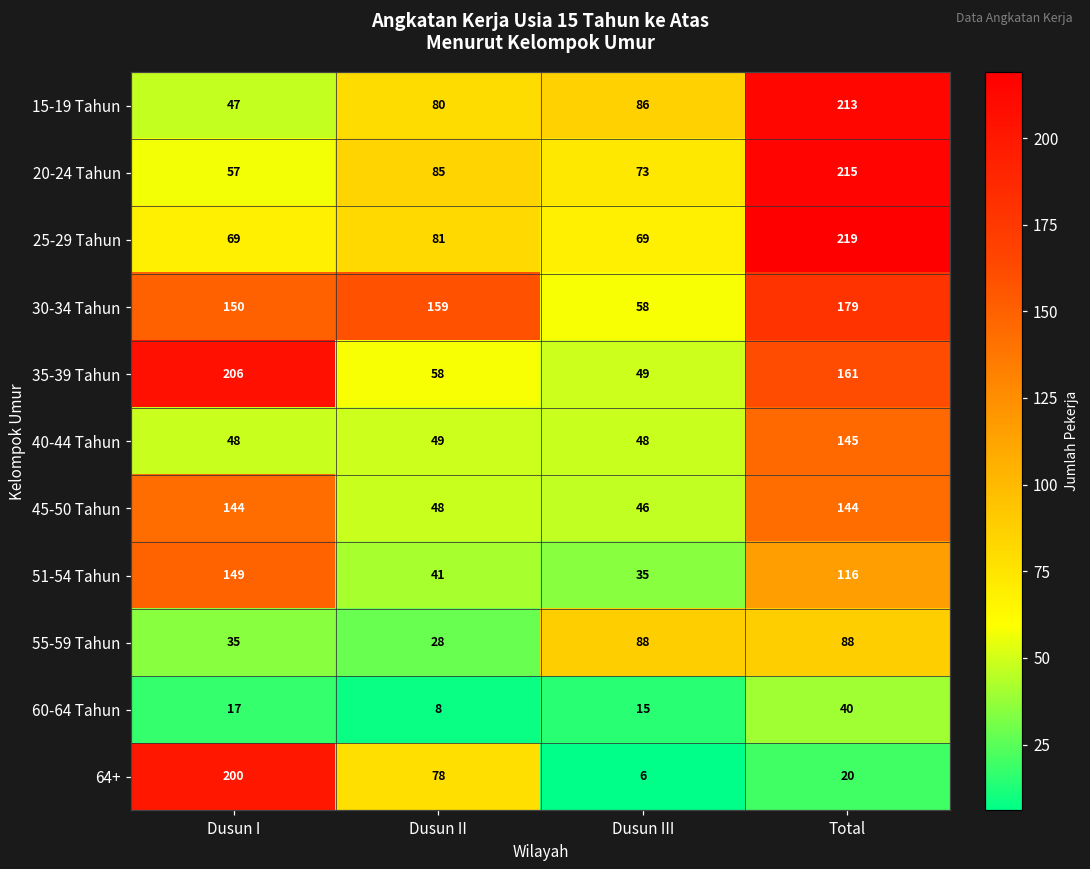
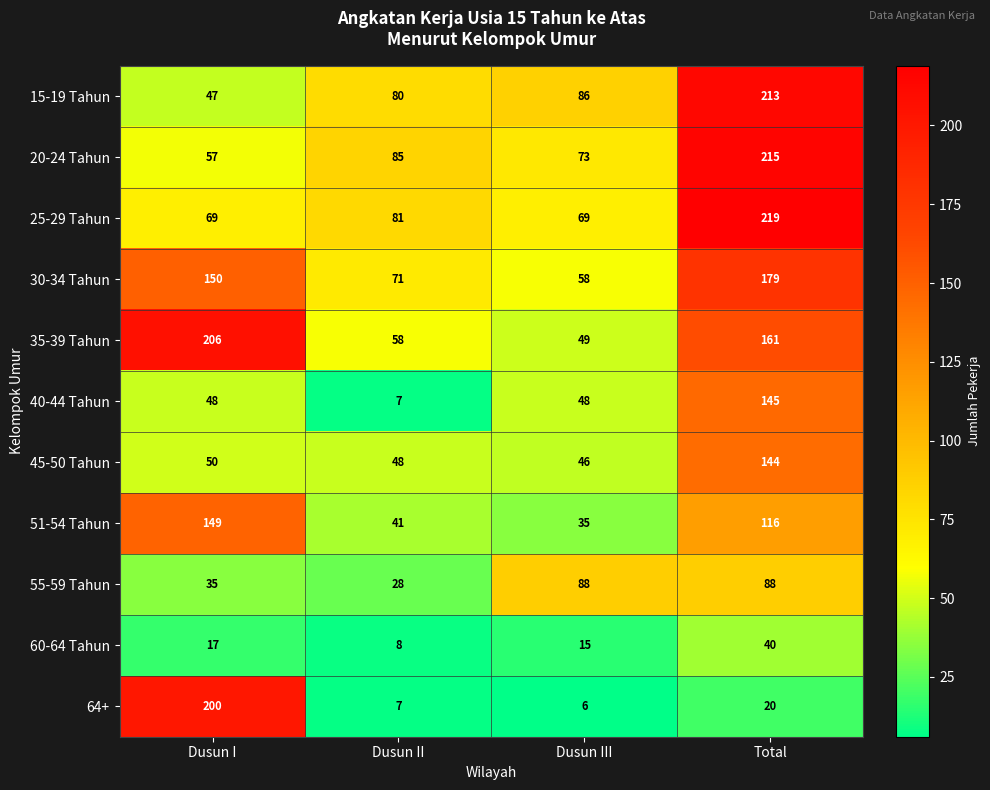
  {
    "15-19 Tahun": {
      "Dusun I": 47,
      "Dusun II": 80,
      "Dusun III": 86,
      "Total": 213
    },
    "20-24 Tahun": {
      "Dusun I": 57,
      "Dusun II": 85,
      "Dusun III": 73,
      "Total": 215
    },
    "25-29 Tahun": {
      "Dusun I": 69,
      "Dusun II": 81,
      "Dusun III": 69,
      "Total": 219
    },
    "30-34 Tahun": {
      "Dusun I": 150,
-     "Dusun II": 159,
+     "Dusun II": 71,
      "Dusun III": 58,
      "Total": 179
    },
    "35-39 Tahun": {
      "Dusun I": 206,
      "Dusun II": 58,
      "Dusun III": 49,
      "Total": 161
    },
    "40-44 Tahun": {
      "Dusun I": 48,
-     "Dusun II": 49,
+     "Dusun II": 7,
      "Dusun III": 48,
      "Total": 145
    },
    "45-50 Tahun": {
-     "Dusun I": 144,
+     "Dusun I": 50,
      "Dusun II": 48,
      "Dusun III": 46,
      "Total": 144
    },
    "51-54 Tahun": {
      "Dusun I": 149,
      "Dusun II": 41,
      "Dusun III": 35,
      "Total": 116
    },
    "55-59 Tahun": {
      "Dusun I": 35,
      "Dusun II": 28,
      "Dusun III": 88,
      "Total": 88
    },
    "60-64 Tahun": {
      "Dusun I": 17,
      "Dusun II": 8,
      "Dusun III": 15,
      "Total": 40
    },
    "64+": {
      "Dusun I": 200,
-     "Dusun II": 78,
+     "Dusun II": 7,
      "Dusun III": 6,
      "Total": 20
    }
  }
